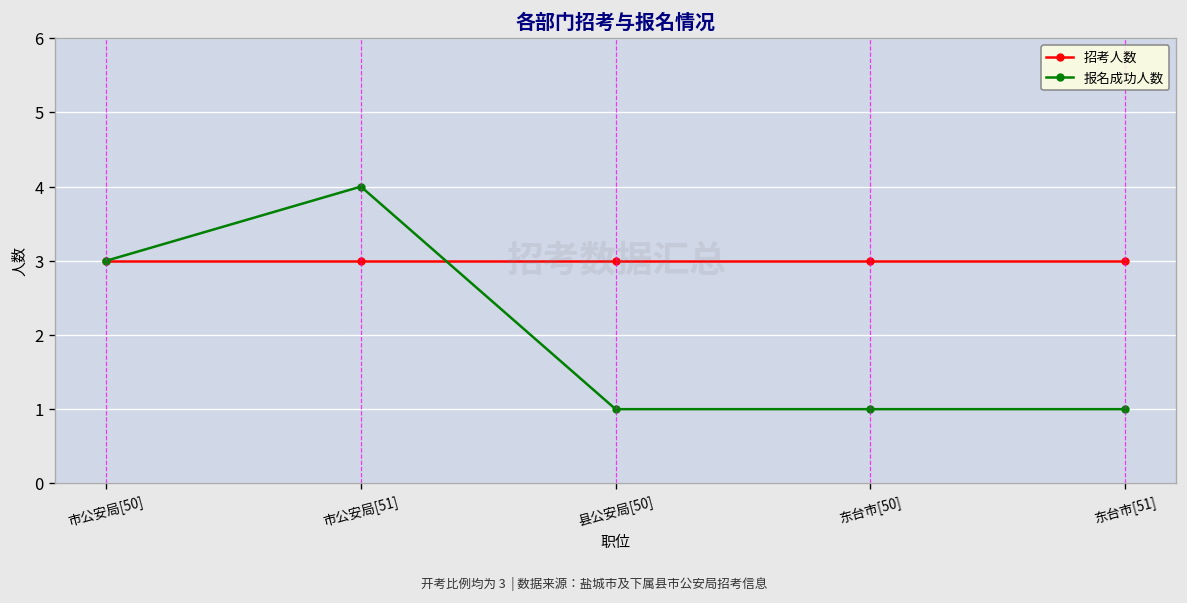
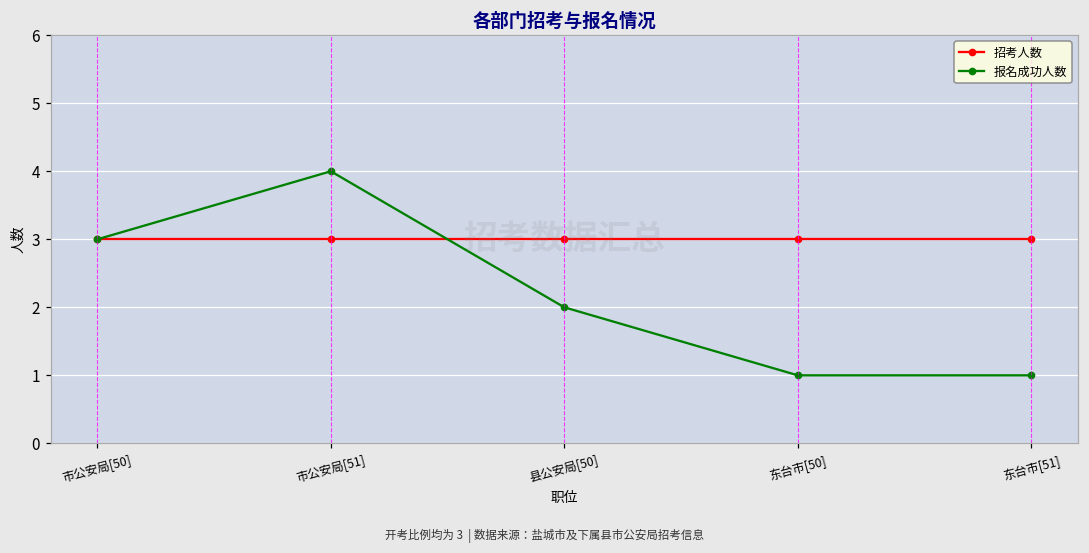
  {
    "招考人数": {
      "市公安局[51]": 3,
      "县公安局[50]": 3,
      "东台市[50]": 3,
      "东台市[51]": 3
    },
    "报名成功人数": {
      "市公安局[51]": 4,
-     "县公安局[50]": 1,
+     "县公安局[50]": 2,
      "东台市[50]": 1,
      "东台市[51]": 1
    }
  }
